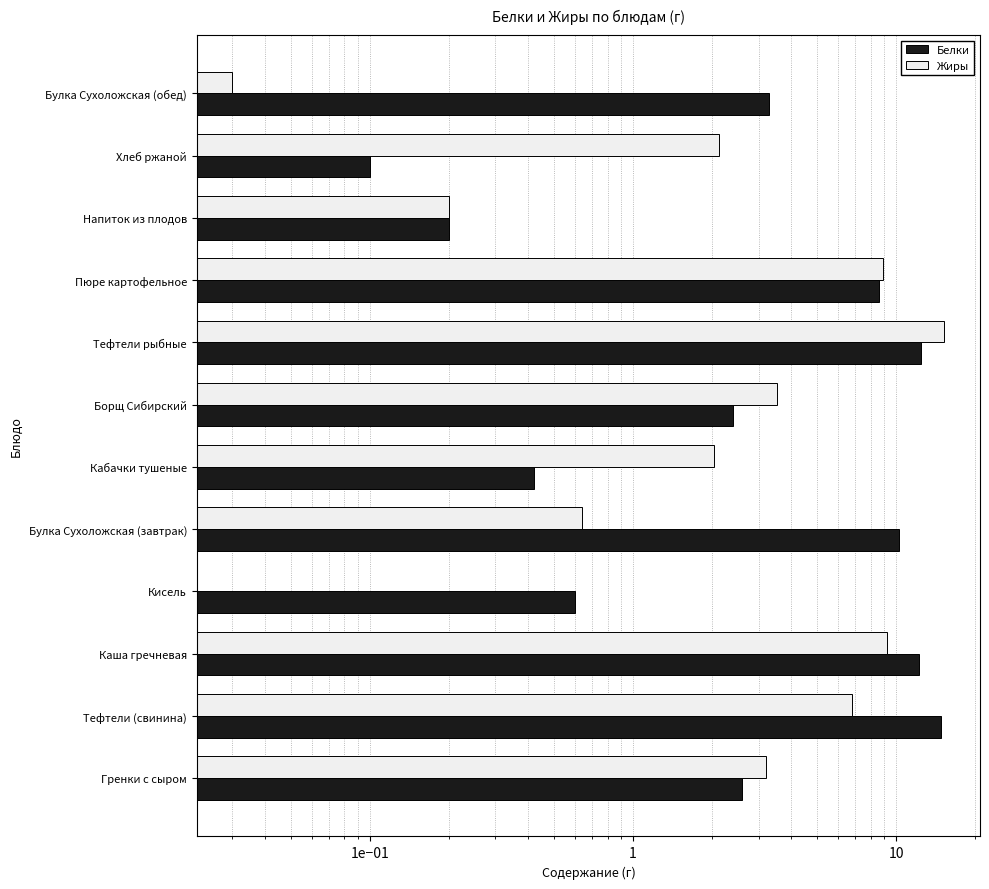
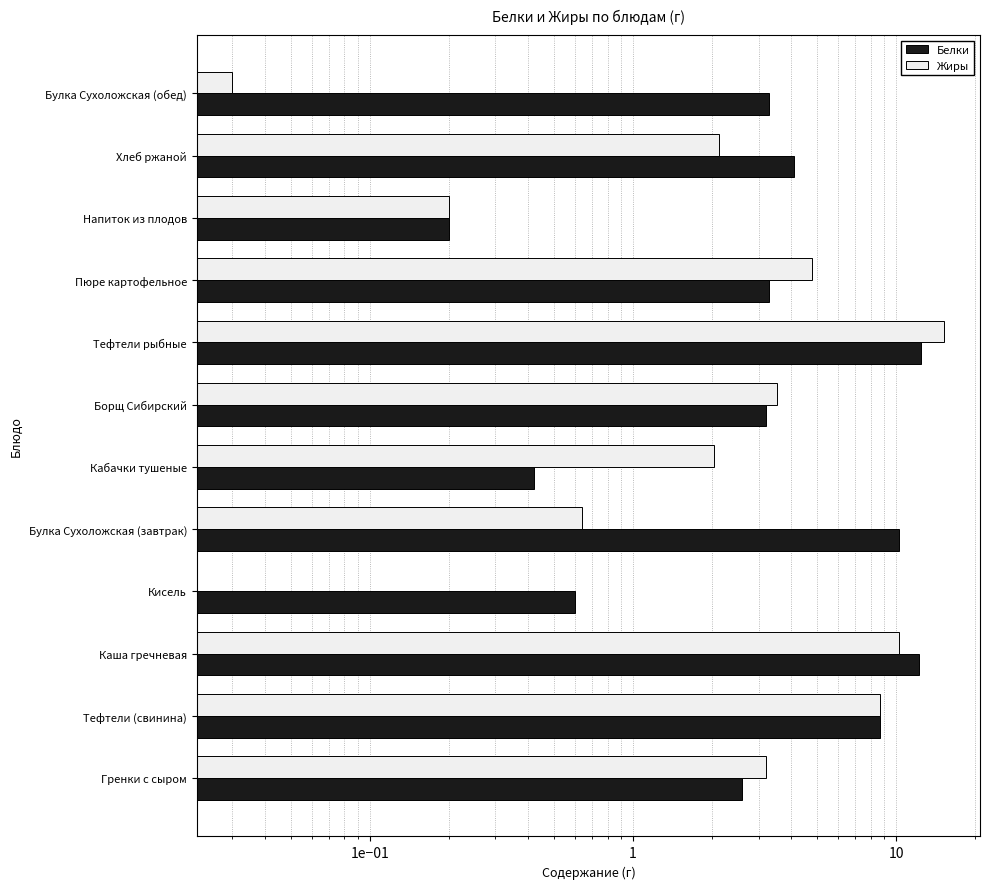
  {
    "Белки": {
      "Булка Сухоложская (обед)": 3.3,
-     "Хлеб ржаной": 0.1,
+     "Хлеб ржаной": 4.1,
      "Напиток из плодов": 0.2,
-     "Пюре картофельное": 8.6,
+     "Пюре картофельное": 3.3,
      "Тефтели рыбные": 12,
-     "Борщ Сибирский": 2.4,
+     "Борщ Сибирский": 3.2,
      "Кабачки тушеные": 0.42,
      "Булка Сухоложская (завтрак)": 10.3,
      "Кисель": 0.6,
      "Каша гречневая": 12,
-     "Тефтели (свинина)": 15,
+     "Тефтели (свинина)": 8.7,
      "Гренки с сыром": 2.6
    },
    "Жиры": {
      "Булка Сухоложская (обед)": 0.030,
      "Хлеб ржаной": 2.1,
      "Напиток из плодов": 0.2,
-     "Пюре картофельное": 8.9,
+     "Пюре картофельное": 4.8,
      "Тефтели рыбные": 15,
      "Борщ Сибирский": 3.5,
      "Кабачки тушеные": 2.0,
      "Булка Сухоложская (завтрак)": 0.64,
-     "Каша гречневая": 9.2,
-     "Тефтели (свинина)": 6.8,
+     "Каша гречневая": 10.3,
+     "Тефтели (свинина)": 8.7,
      "Гренки с сыром": 3.2
    }
  }
